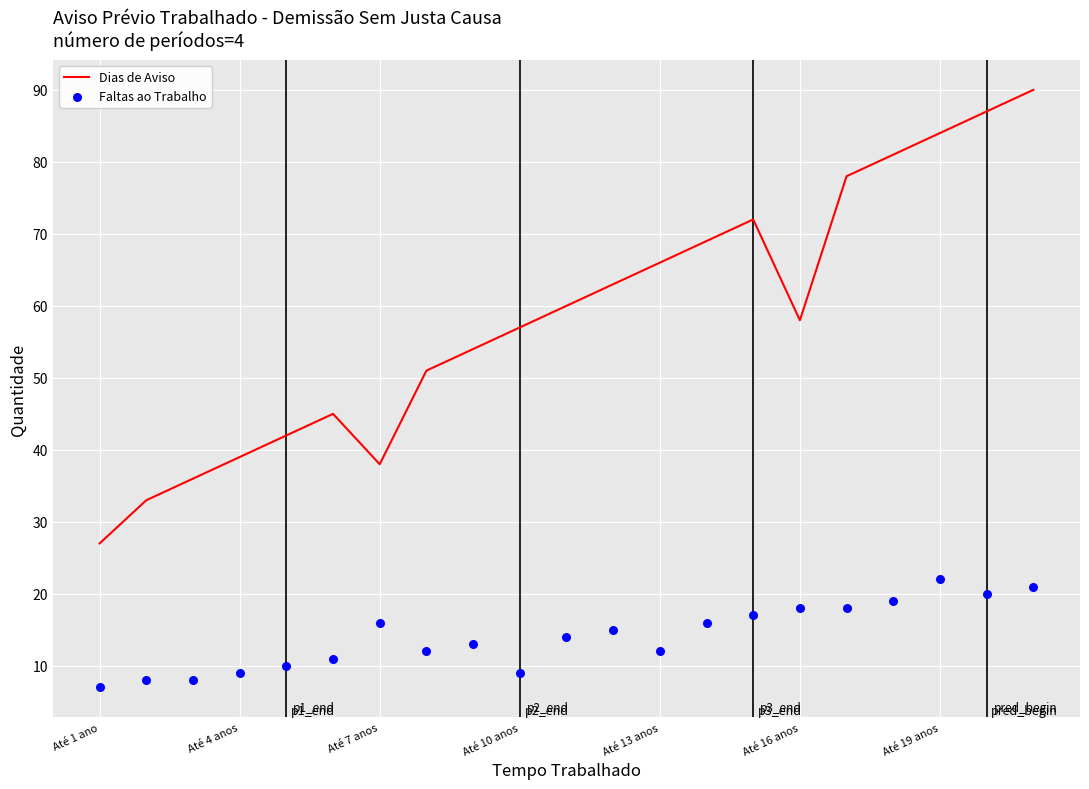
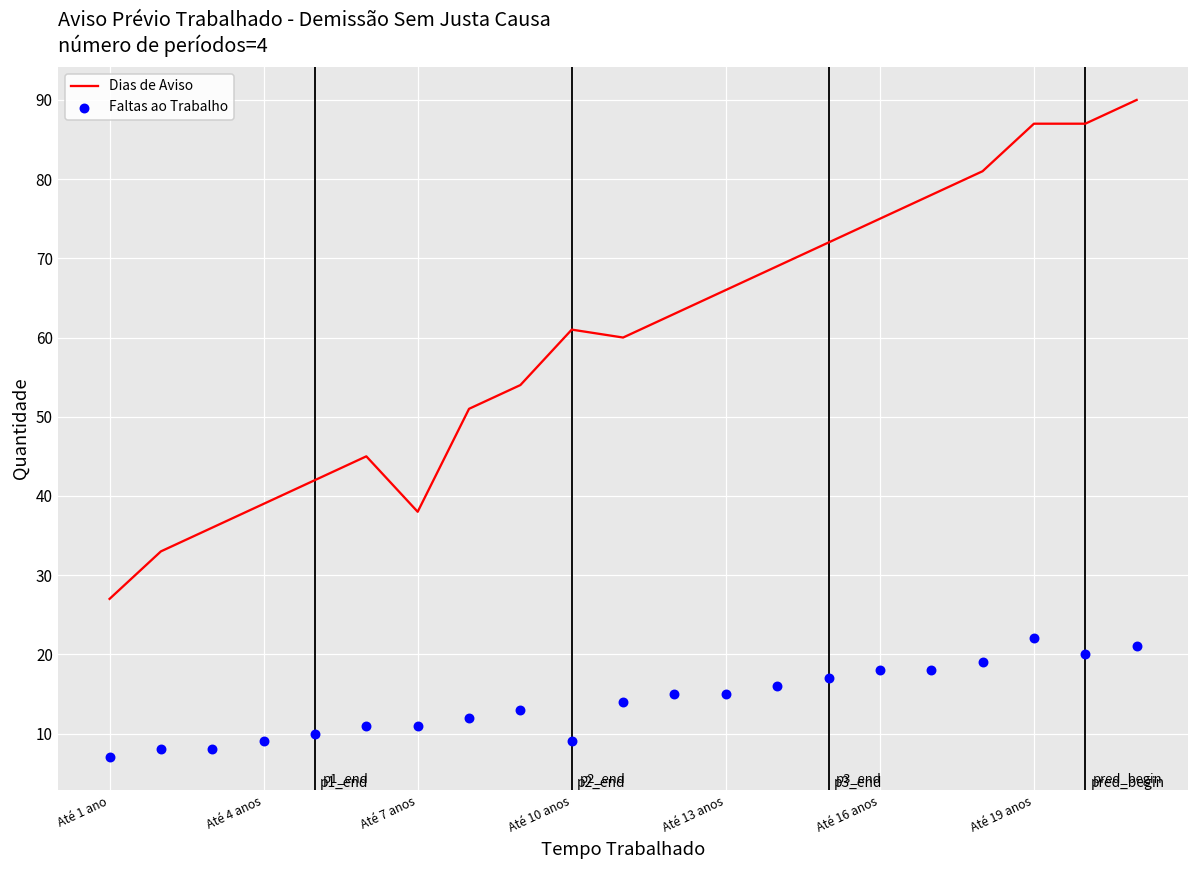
  {
    "Dias de Aviso": {
      "Até 1 ano": 27,
      "Até 4 anos": 39,
      "Até 7 anos": 38,
-     "Até 10 anos": 57,
+     "Até 10 anos": 61,
      "Até 13 anos": 66,
-     "Até 16 anos": 58,
-     "Até 19 anos": 84
+     "Até 16 anos": 75,
+     "Até 19 anos": 87
    },
    "Faltas ao Trabalho": {
-     "Até 7 anos": 16,
-     "Até 13 anos": 12
+     "Até 7 anos": 11,
+     "Até 13 anos": 15
    }
  }
